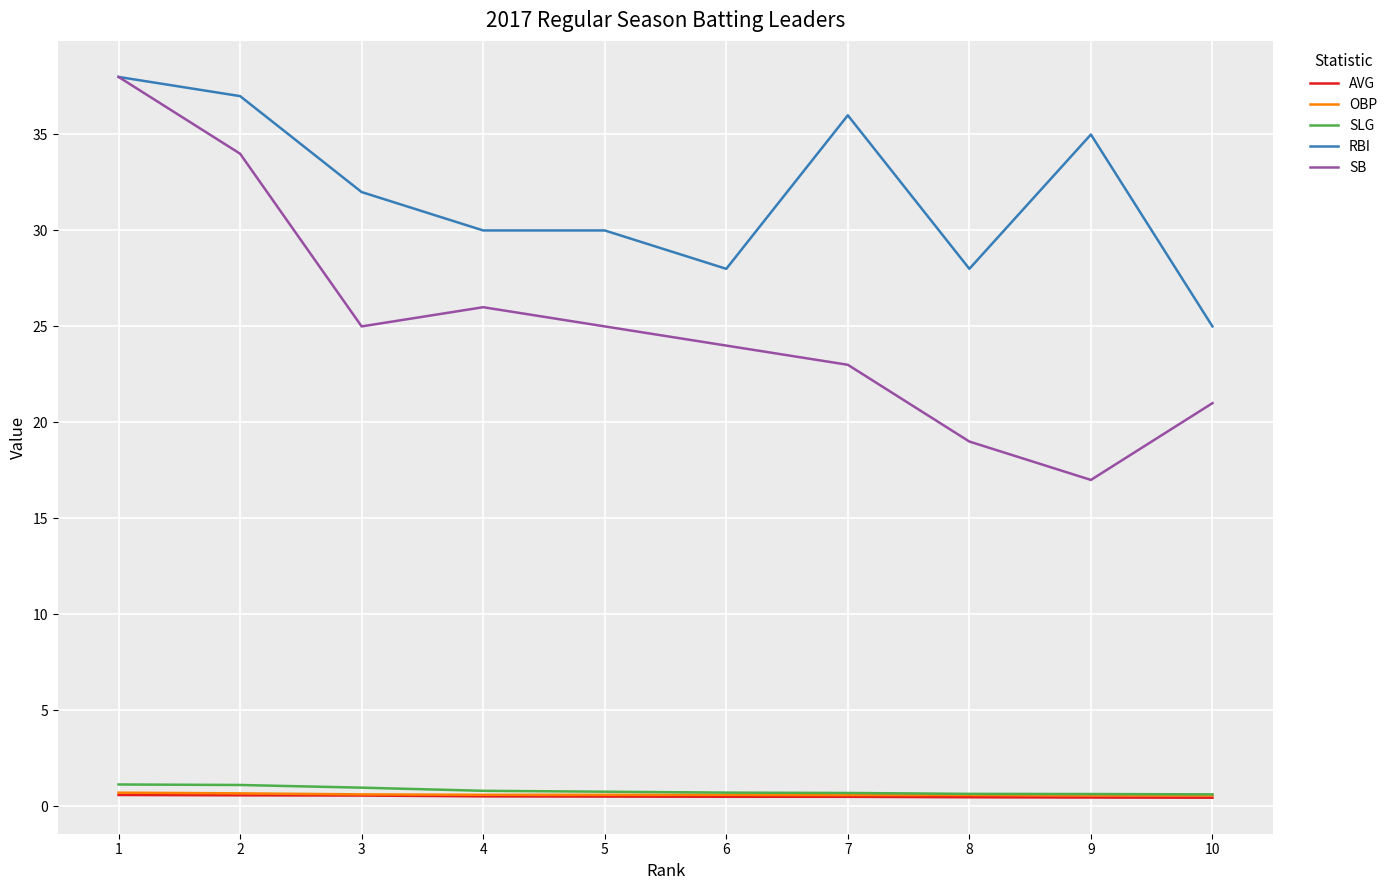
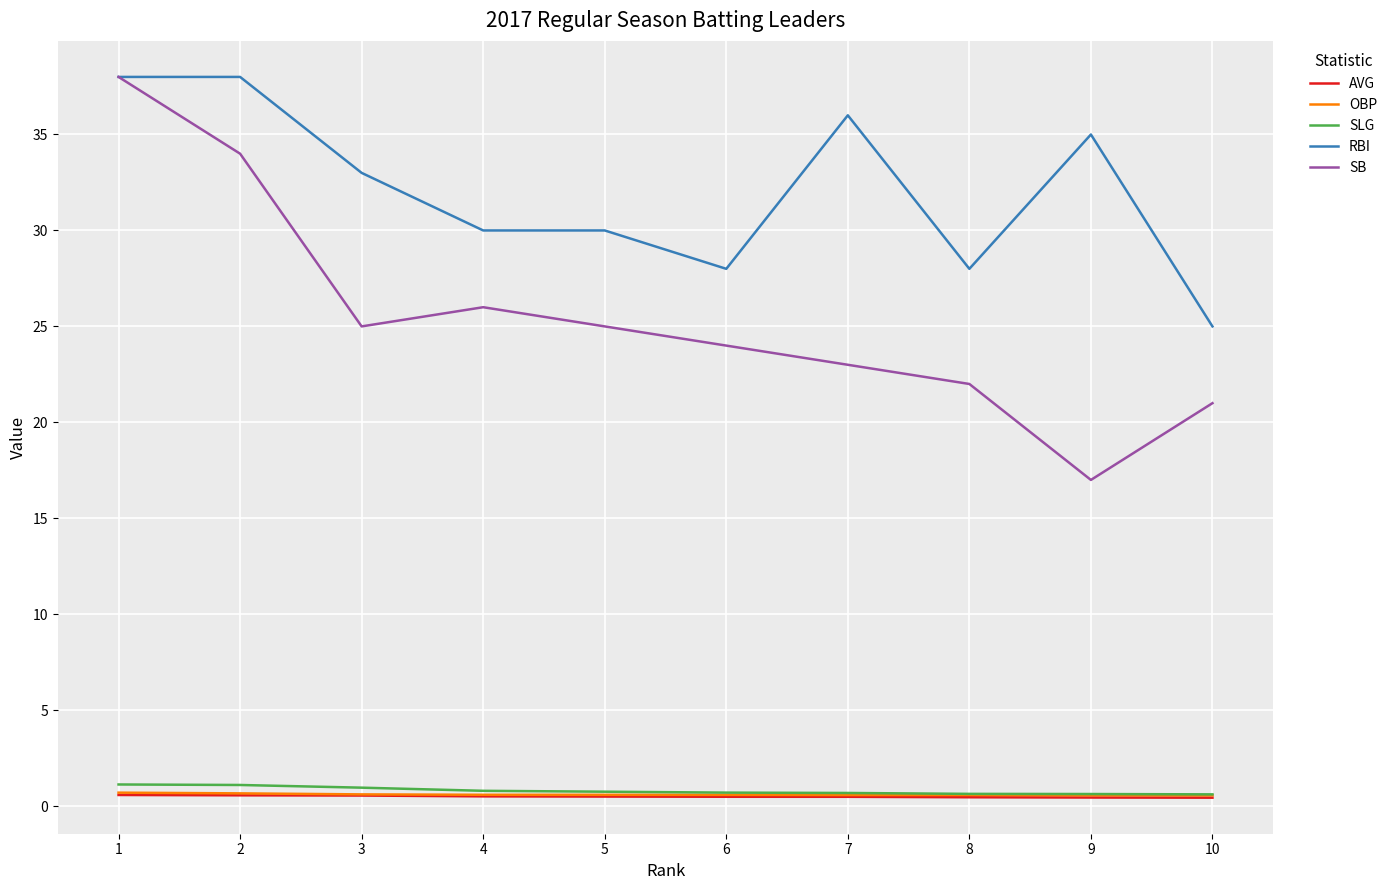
  {
    "SLG": {
      "1": 1,
      "2": 1,
      "3": 1,
      "4": 0.8,
      "5": 0.8
    },
    "RBI": {
-     "2": 37,
-     "3": 32,
+     "2": 38,
+     "3": 33,
      "4": 30,
      "5": 30,
      "6": 28,
      "7": 36,
      "8": 28,
      "9": 35,
      "10": 25
    },
    "SB": {
      "2": 34,
      "3": 25,
      "4": 26,
      "5": 25,
      "6": 24,
      "7": 23,
-     "8": 19,
+     "8": 22,
      "9": 17,
      "10": 21
    }
  }
